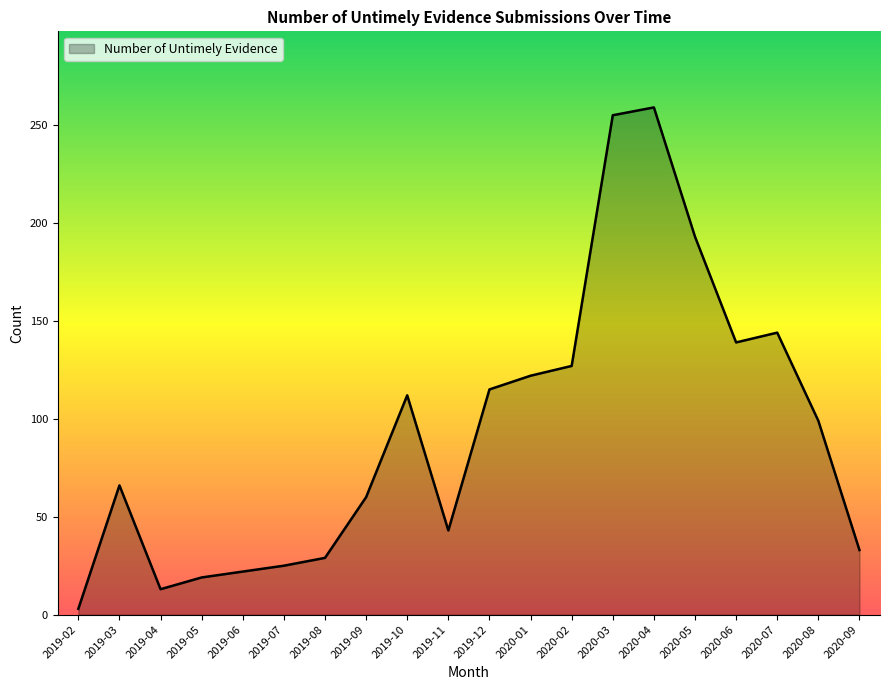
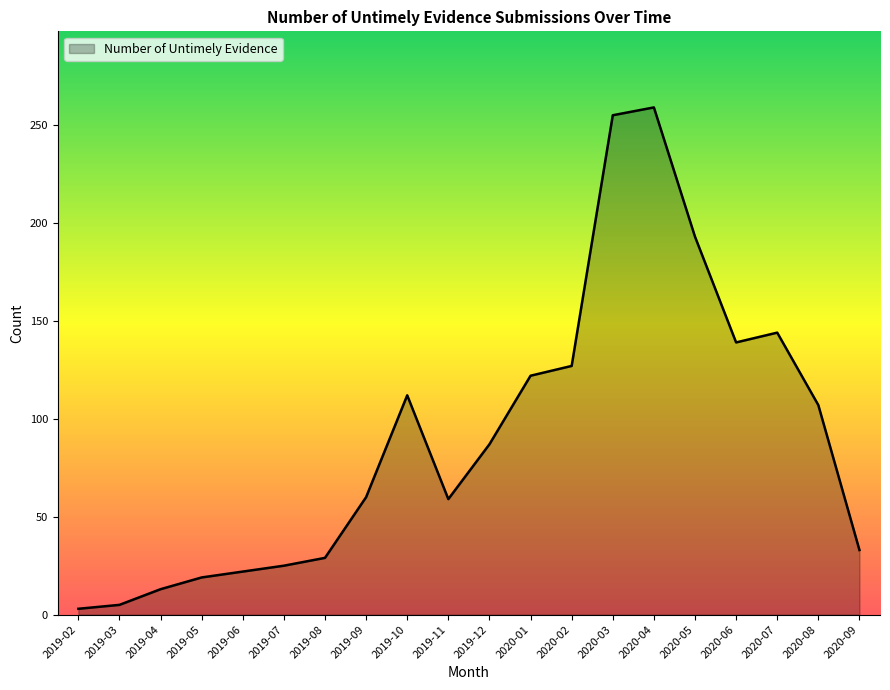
  {
    "2019-02": 3,
-   "2019-03": 66,
+   "2019-03": 5,
    "2019-04": 13,
    "2019-05": 19,
    "2019-06": 22,
    "2019-07": 25,
    "2019-08": 29,
    "2019-09": 60,
    "2019-10": 112,
-   "2019-11": 43,
-   "2019-12": 115,
+   "2019-11": 59,
+   "2019-12": 87,
    "2020-01": 122,
    "2020-02": 127,
    "2020-03": 255,
    "2020-04": 259,
    "2020-05": 193,
    "2020-06": 139,
    "2020-07": 144,
-   "2020-08": 99,
+   "2020-08": 107,
    "2020-09": 33
  }
